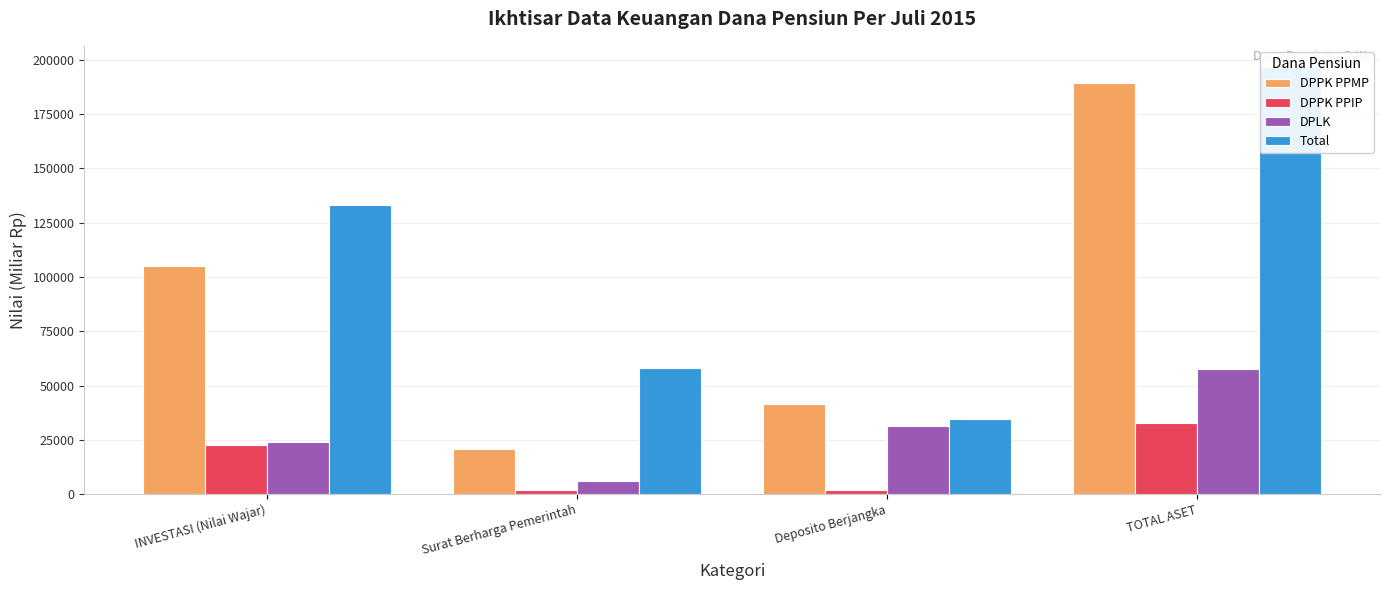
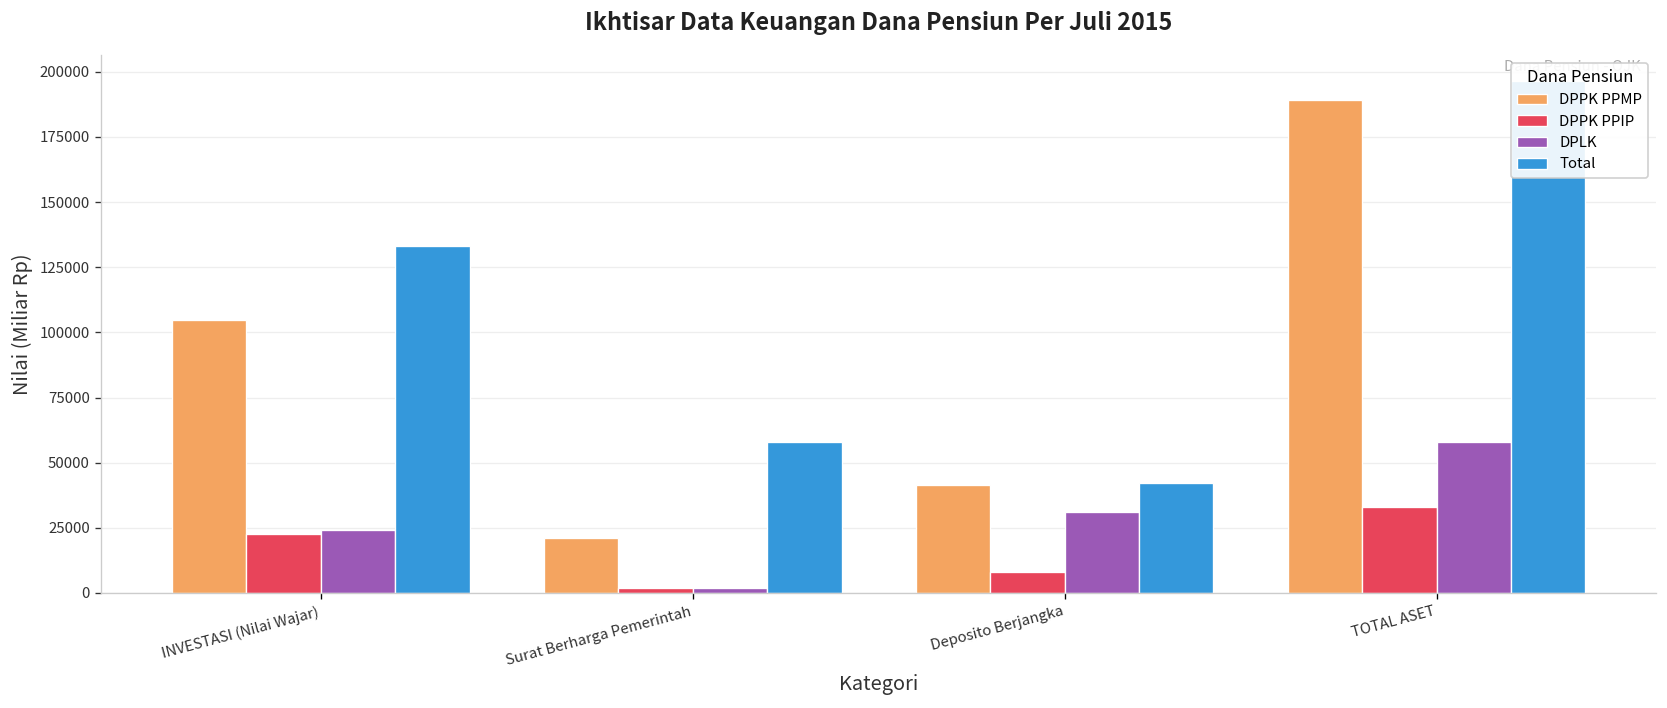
  {
    "DPPK PPMP": {
      "INVESTASI (Nilai Wajar)": 105000,
      "Surat Berharga Pemerintah": 21000,
      "Deposito Berjangka": 41000,
      "TOTAL ASET": 189000
    },
    "DPPK PPIP": {
      "INVESTASI (Nilai Wajar)": 23000,
      "Surat Berharga Pemerintah": 2000,
-     "Deposito Berjangka": 2000,
+     "Deposito Berjangka": 8000,
      "TOTAL ASET": 33000
    },
    "DPLK": {
      "INVESTASI (Nilai Wajar)": 24000,
-     "Surat Berharga Pemerintah": 6000,
+     "Surat Berharga Pemerintah": 2000,
      "Deposito Berjangka": 31000,
      "TOTAL ASET": 58000
    },
    "Total": {
      "INVESTASI (Nilai Wajar)": 133000,
      "Surat Berharga Pemerintah": 58000,
-     "Deposito Berjangka": 34000
+     "Deposito Berjangka": 42000
    }
  }
